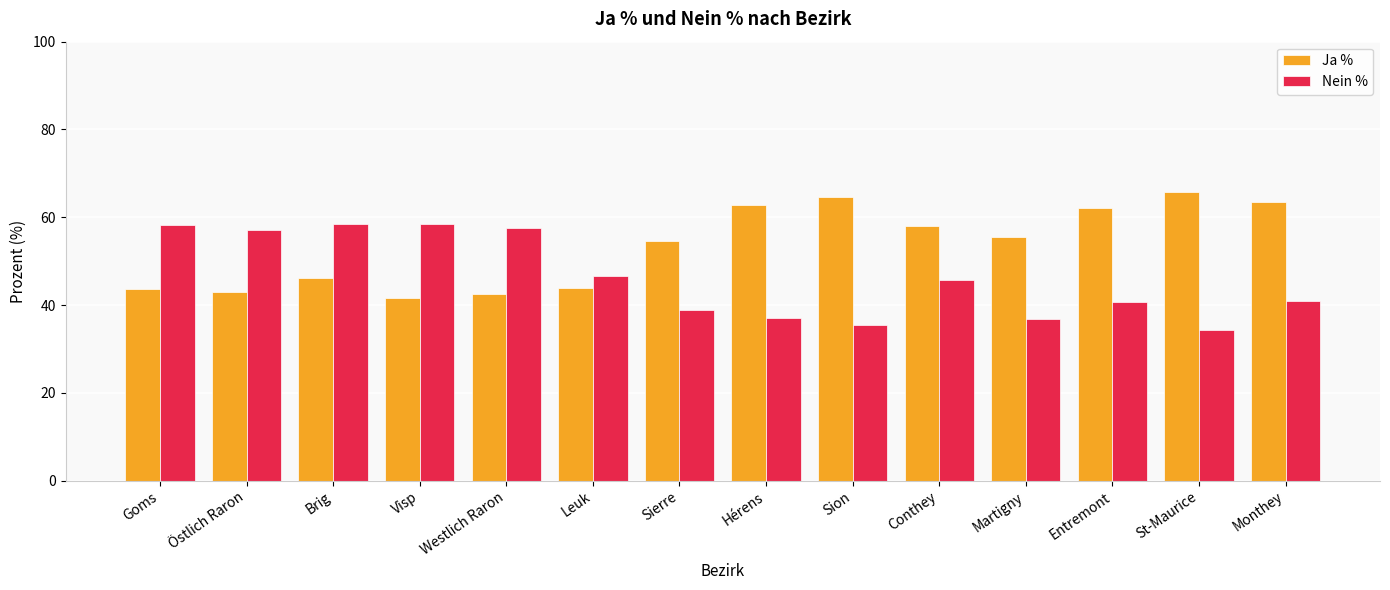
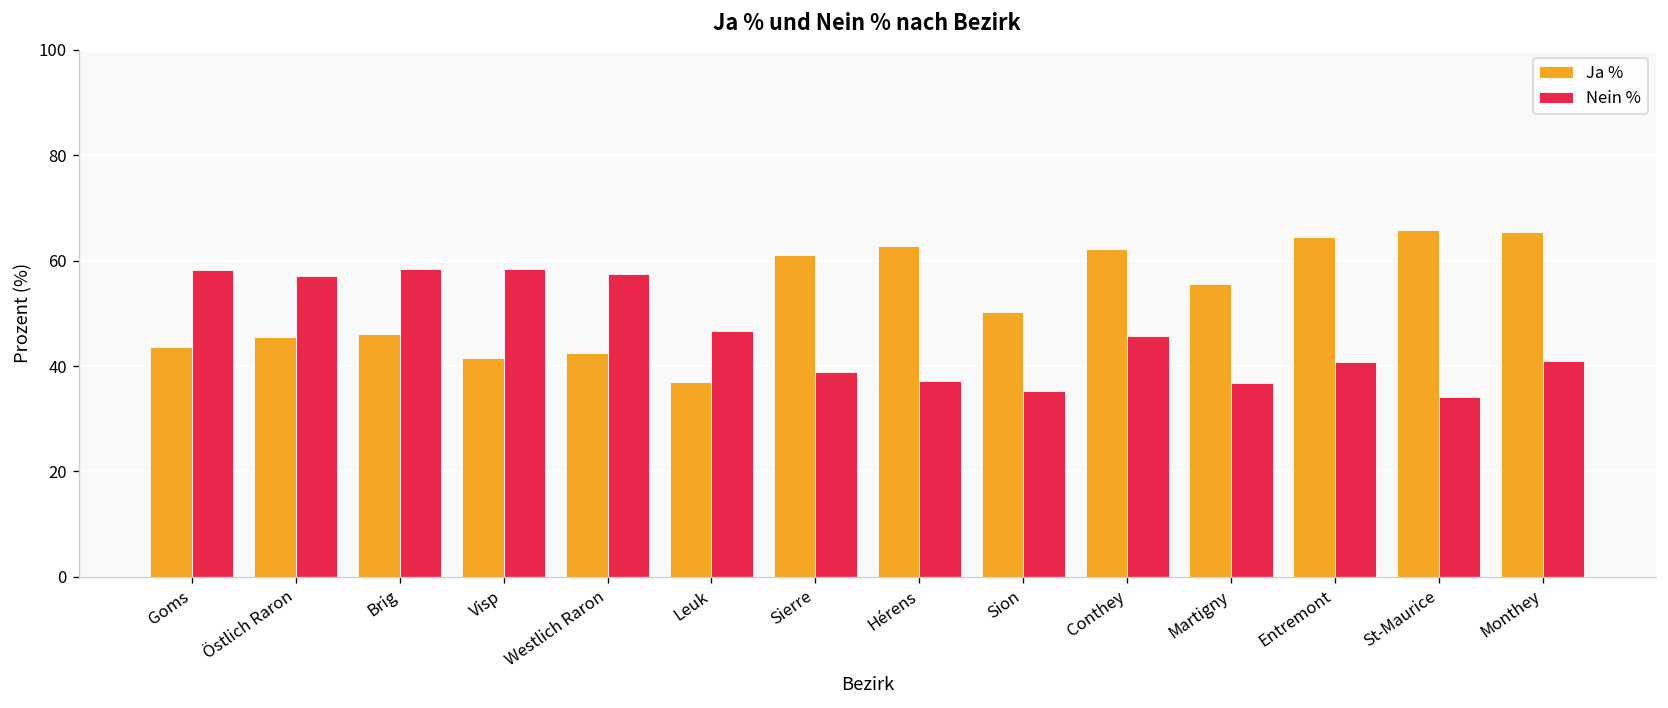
  {
    "Ja %": {
      "Goms": 44,
-     "Östlich Raron": 43,
+     "Östlich Raron": 46,
      "Brig": 46,
      "Visp": 41,
      "Westlich Raron": 42,
-     "Leuk": 44,
-     "Sierre": 55,
+     "Leuk": 37,
+     "Sierre": 61,
      "Hérens": 63,
-     "Sion": 65,
-     "Conthey": 58,
+     "Sion": 50,
+     "Conthey": 62,
      "Martigny": 56,
-     "Entremont": 62,
+     "Entremont": 64,
      "St-Maurice": 66,
-     "Monthey": 64
+     "Monthey": 66
    },
    "Nein %": {
      "Goms": 58,
      "Östlich Raron": 57,
      "Brig": 58,
      "Visp": 59,
      "Westlich Raron": 58,
      "Leuk": 47,
      "Sierre": 39,
      "Hérens": 37,
      "Sion": 35,
      "Conthey": 46,
      "Martigny": 37,
      "Entremont": 41,
      "St-Maurice": 34,
      "Monthey": 41
    }
  }
